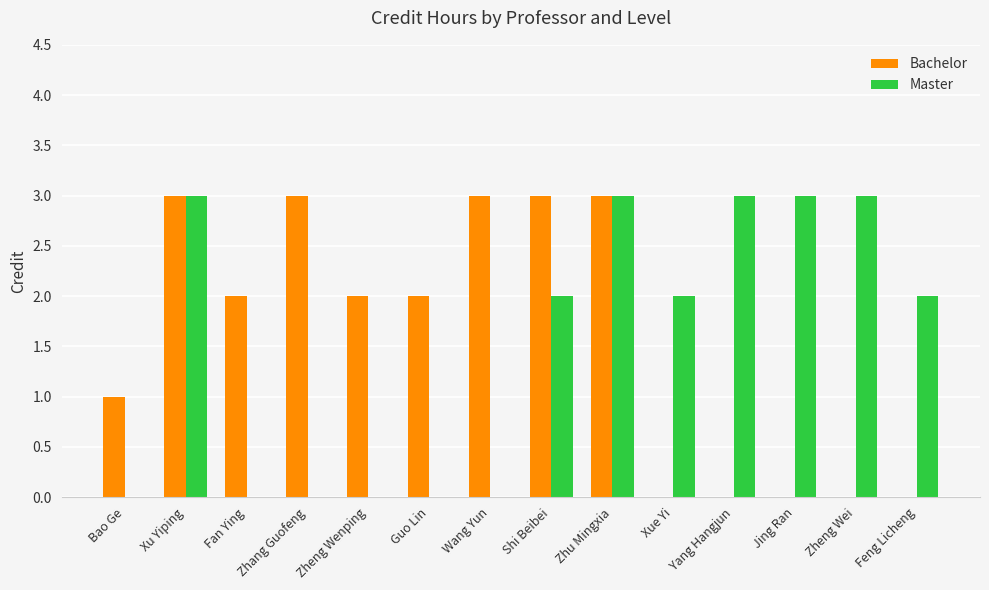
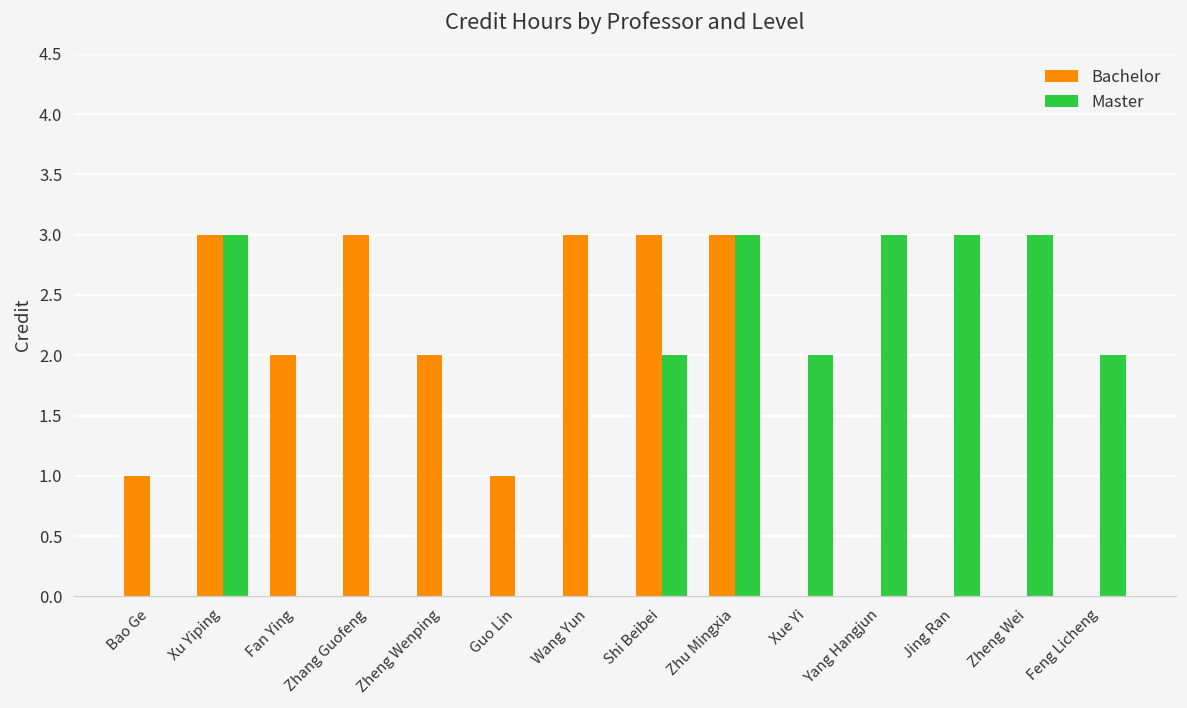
  {
    "Bachelor": {
      "Bao Ge": 1,
      "Xu Yiping": 3,
      "Fan Ying": 2,
      "Zhang Guofeng": 3,
      "Zheng Wenping": 2,
-     "Guo Lin": 2,
+     "Guo Lin": 1,
      "Wang Yun": 3,
      "Shi Beibei": 3,
      "Zhu Mingxia": 3,
      "Xue Yi": 0,
      "Yang Hangjun": 0,
      "Jing Ran": 0,
      "Zheng Wei": 0,
      "Feng Licheng": 0
    },
    "Master": {
      "Bao Ge": 0,
      "Xu Yiping": 3,
      "Fan Ying": 0,
      "Zhang Guofeng": 0,
      "Zheng Wenping": 0,
      "Guo Lin": 0,
      "Wang Yun": 0,
      "Shi Beibei": 2,
      "Zhu Mingxia": 3,
      "Xue Yi": 2,
      "Yang Hangjun": 3,
      "Jing Ran": 3,
      "Zheng Wei": 3,
      "Feng Licheng": 2
    }
  }
